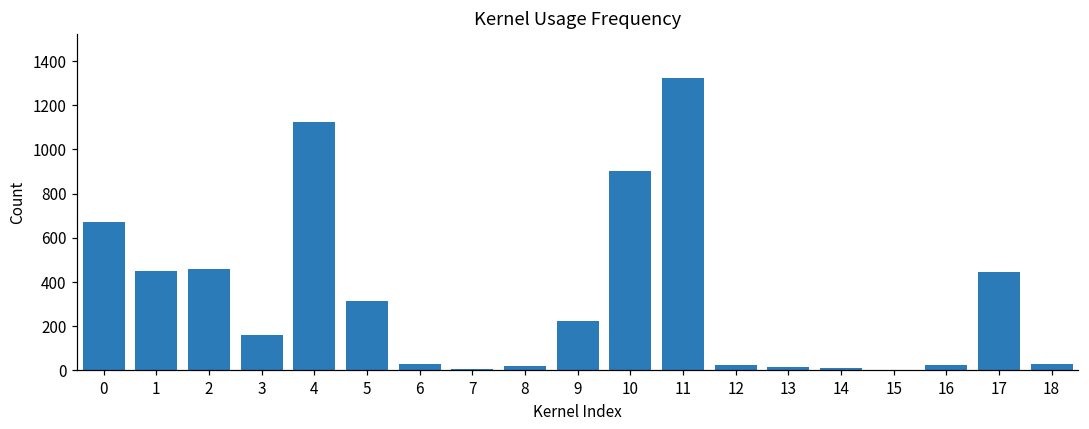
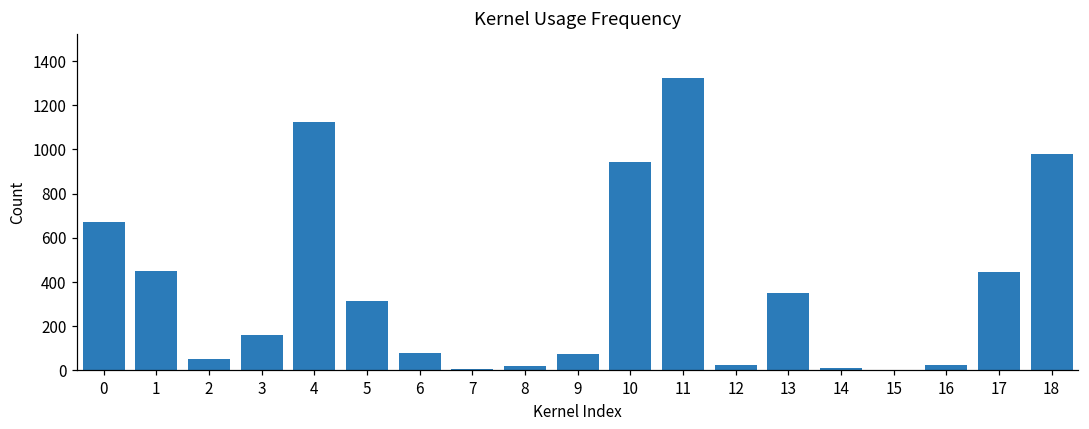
  {
    "0": 670,
    "1": 450,
-   "2": 460,
+   "2": 50,
    "3": 160,
    "4": 1130,
    "5": 320,
-   "6": 30,
+   "6": 80,
    "8": 20,
-   "9": 220,
-   "10": 900,
+   "9": 70,
+   "10": 940,
    "11": 1320,
    "12": 20,
-   "13": 10,
+   "13": 350,
    "16": 20,
    "17": 440,
-   "18": 30
+   "18": 980
  }
